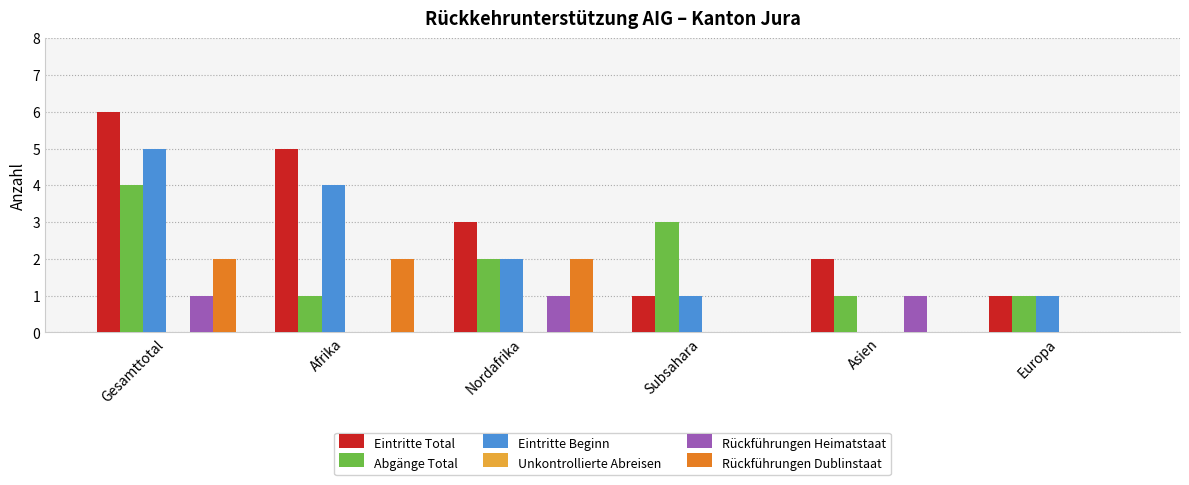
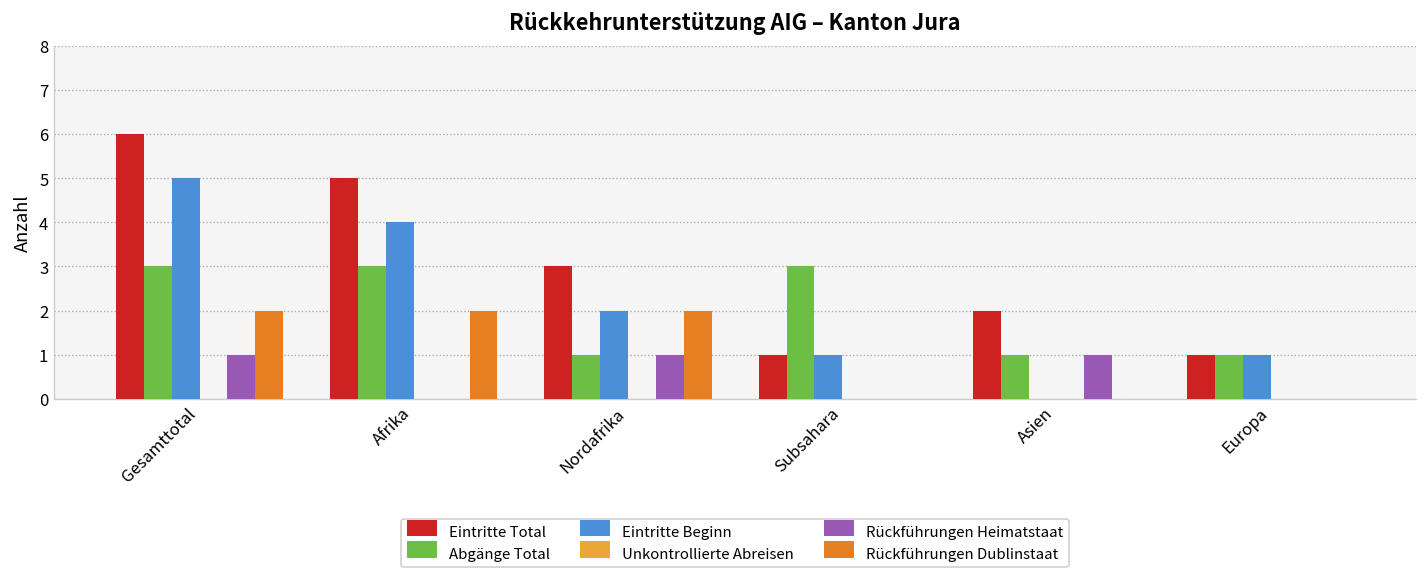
  {
    "Eintritte Total": {
      "Gesamttotal": 6,
      "Afrika": 5,
      "Nordafrika": 3,
      "Subsahara": 1,
      "Asien": 2,
      "Europa": 1
    },
    "Abgänge Total": {
-     "Gesamttotal": 4,
-     "Afrika": 1,
-     "Nordafrika": 2,
+     "Gesamttotal": 3,
+     "Afrika": 3,
+     "Nordafrika": 1,
      "Subsahara": 3,
      "Asien": 1,
      "Europa": 1
    },
    "Eintritte Beginn": {
      "Gesamttotal": 5,
      "Afrika": 4,
      "Nordafrika": 2,
      "Subsahara": 1,
      "Asien": 0,
      "Europa": 1
    },
    "Rückführungen Heimatstaat": {
      "Gesamttotal": 1,
      "Afrika": 0,
      "Nordafrika": 1,
      "Subsahara": 0,
      "Asien": 1,
      "Europa": 0
    }
  }
